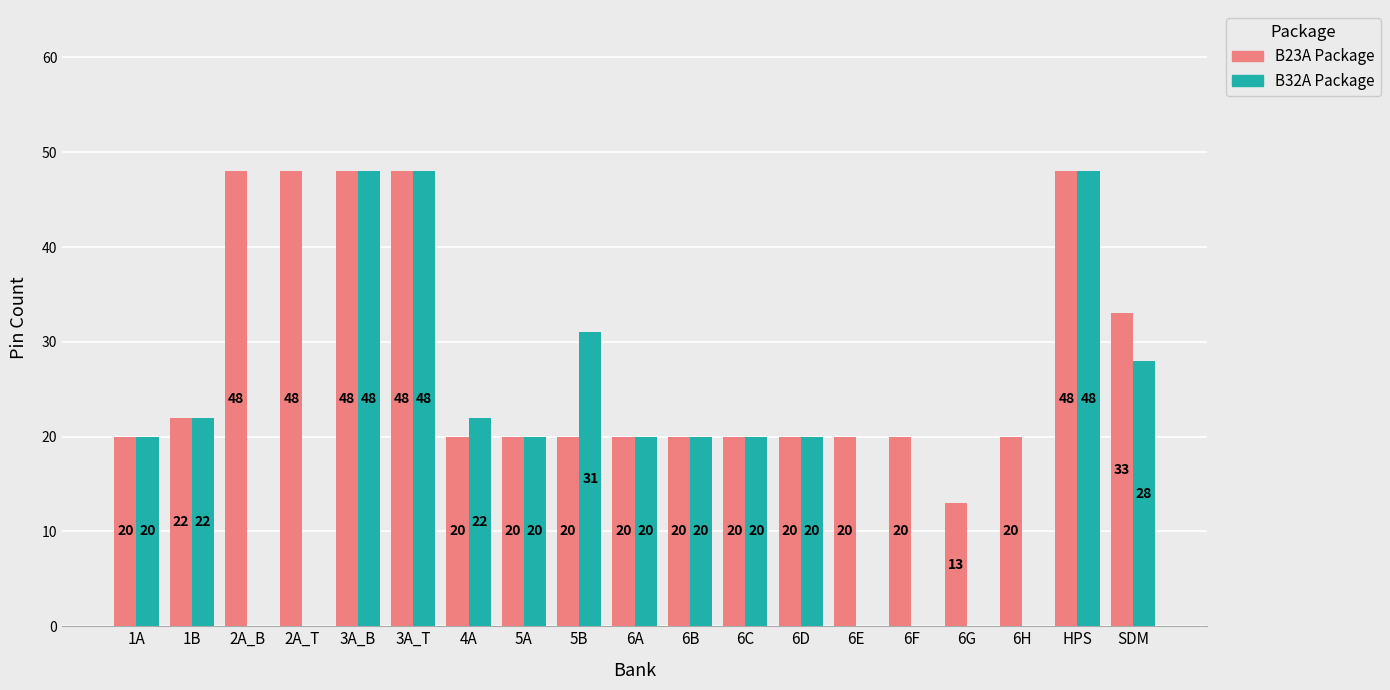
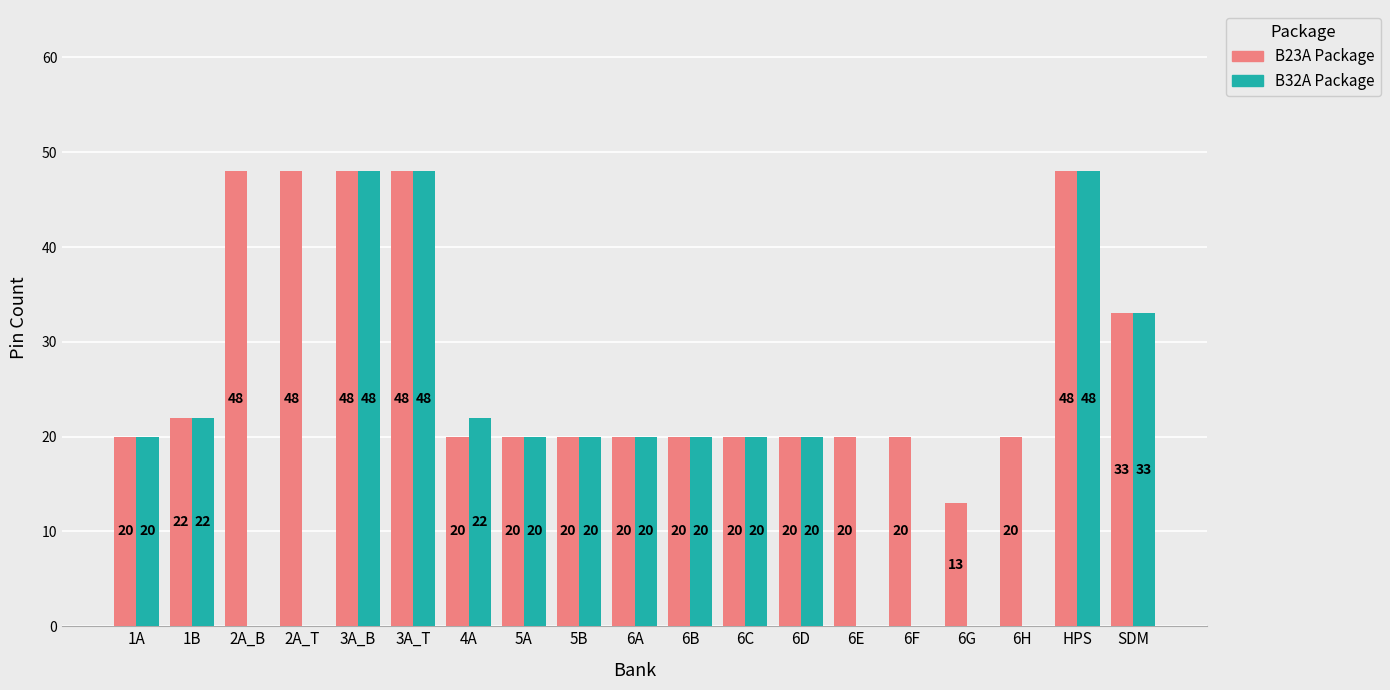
  {
    "B23A Package": {
      "1A": 20,
      "1B": 22,
      "2A_B": 48,
      "2A_T": 48,
      "3A_B": 48,
      "3A_T": 48,
      "4A": 20,
      "5A": 20,
      "5B": 20,
      "6A": 20,
      "6B": 20,
      "6C": 20,
      "6D": 20,
      "6E": 20,
      "6F": 20,
      "6G": 13,
      "6H": 20,
      "HPS": 48,
      "SDM": 33
    },
    "B32A Package": {
      "1A": 20,
      "1B": 22,
      "3A_B": 48,
      "3A_T": 48,
      "4A": 22,
      "5A": 20,
-     "5B": 31,
+     "5B": 20,
      "6A": 20,
      "6B": 20,
      "6C": 20,
      "6D": 20,
      "HPS": 48,
-     "SDM": 28
+     "SDM": 33
    }
  }
